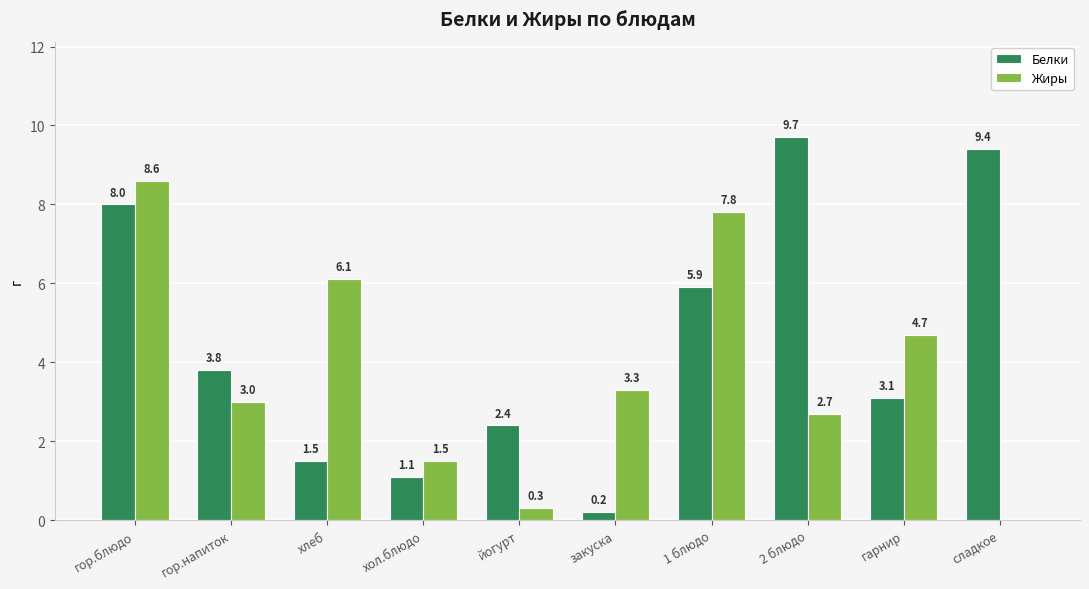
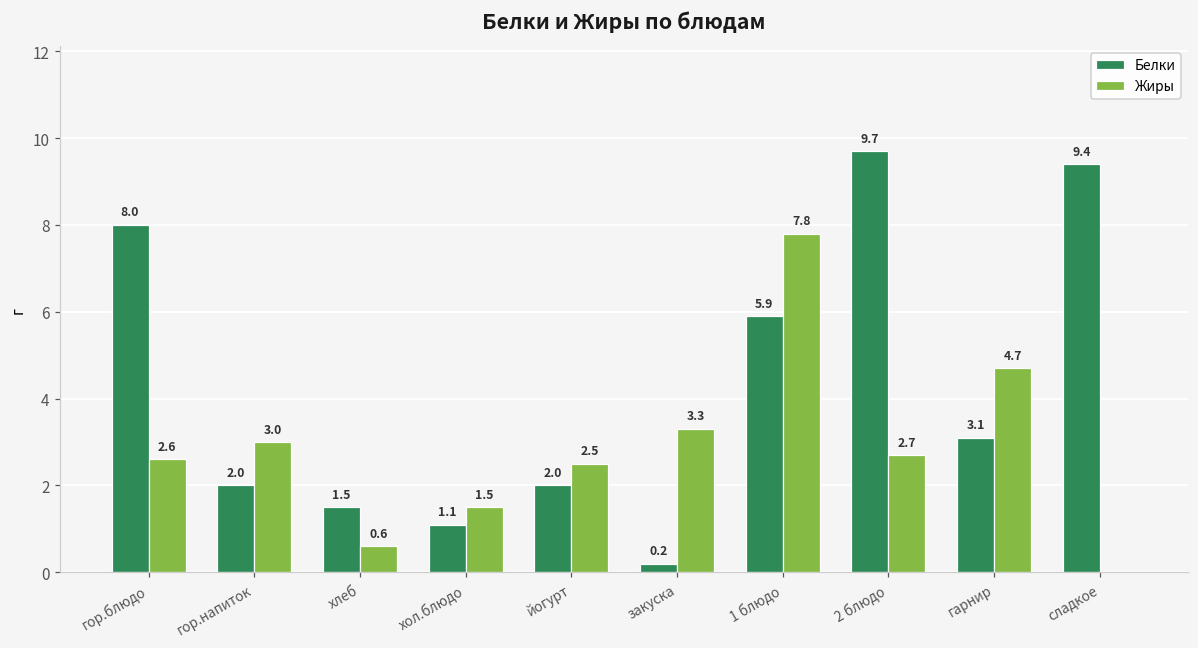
  {
    "Белки": {
      "гор.блюдо": 8.0,
-     "гор.напиток": 3.8,
+     "гор.напиток": 2.0,
      "хлеб": 1.5,
      "хол.блюдо": 1.1,
-     "йогурт": 2.4,
+     "йогурт": 2.0,
      "закуска": 0.2,
      "1 блюдо": 5.9,
      "2 блюдо": 9.7,
      "гарнир": 3.1,
      "сладкое": 9.4
    },
    "Жиры": {
-     "гор.блюдо": 8.6,
+     "гор.блюдо": 2.6,
      "гор.напиток": 3.0,
-     "хлеб": 6.1,
+     "хлеб": 0.6,
      "хол.блюдо": 1.5,
-     "йогурт": 0.3,
+     "йогурт": 2.5,
      "закуска": 3.3,
      "1 блюдо": 7.8,
      "2 блюдо": 2.7,
      "гарнир": 4.7
    }
  }
